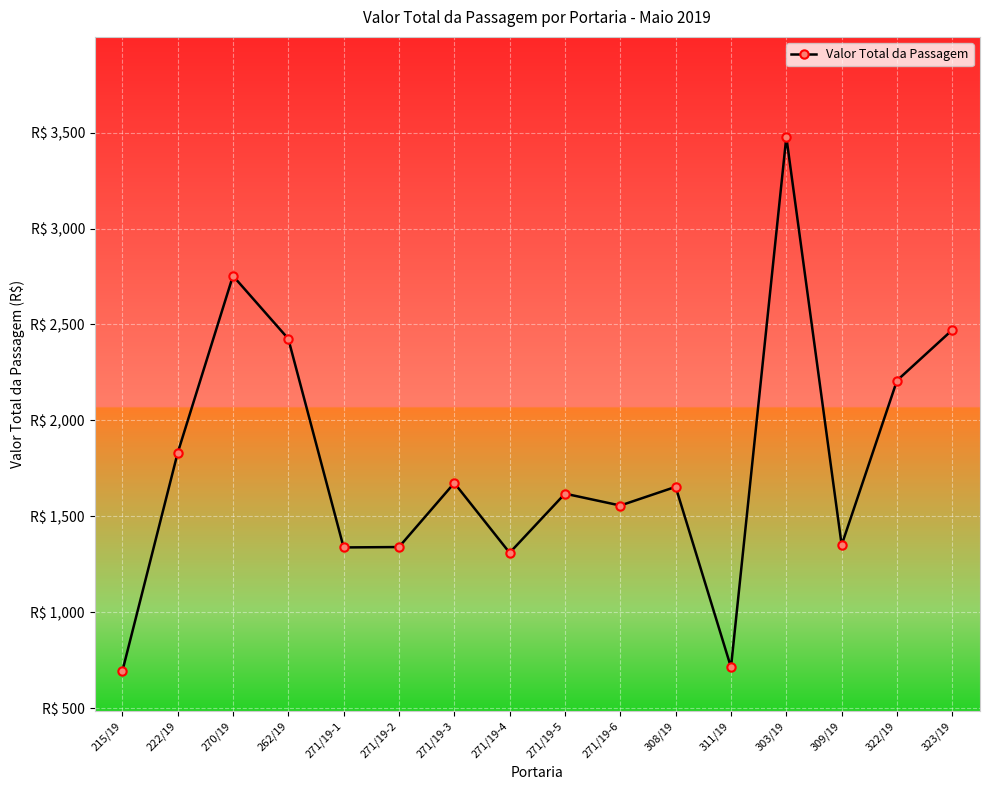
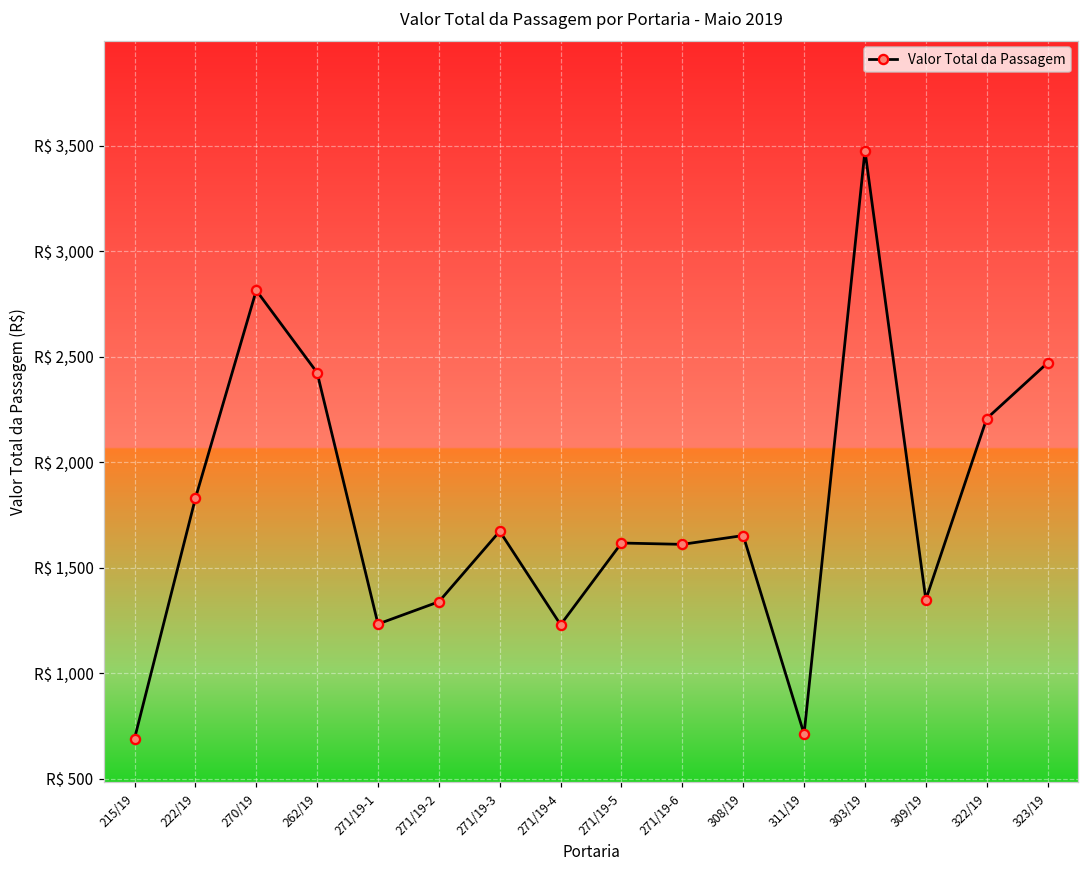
  {
    "215/19": "R$ 690",
    "222/19": "R$ 1,830",
-   "270/19": "R$ 2,750",
+   "270/19": "R$ 2,820",
    "262/19": "R$ 2,430",
-   "271/19-1": "R$ 1,340",
+   "271/19-1": "R$ 1,230",
    "271/19-2": "R$ 1,340",
    "271/19-3": "R$ 1,670",
-   "271/19-4": "R$ 1,310",
+   "271/19-4": "R$ 1,230",
    "271/19-5": "R$ 1,620",
-   "271/19-6": "R$ 1,560",
+   "271/19-6": "R$ 1,610",
    "308/19": "R$ 1,650",
    "311/19": "R$ 710",
    "303/19": "R$ 3,480",
    "309/19": "R$ 1,350",
    "322/19": "R$ 2,210",
    "323/19": "R$ 2,470"
  }
